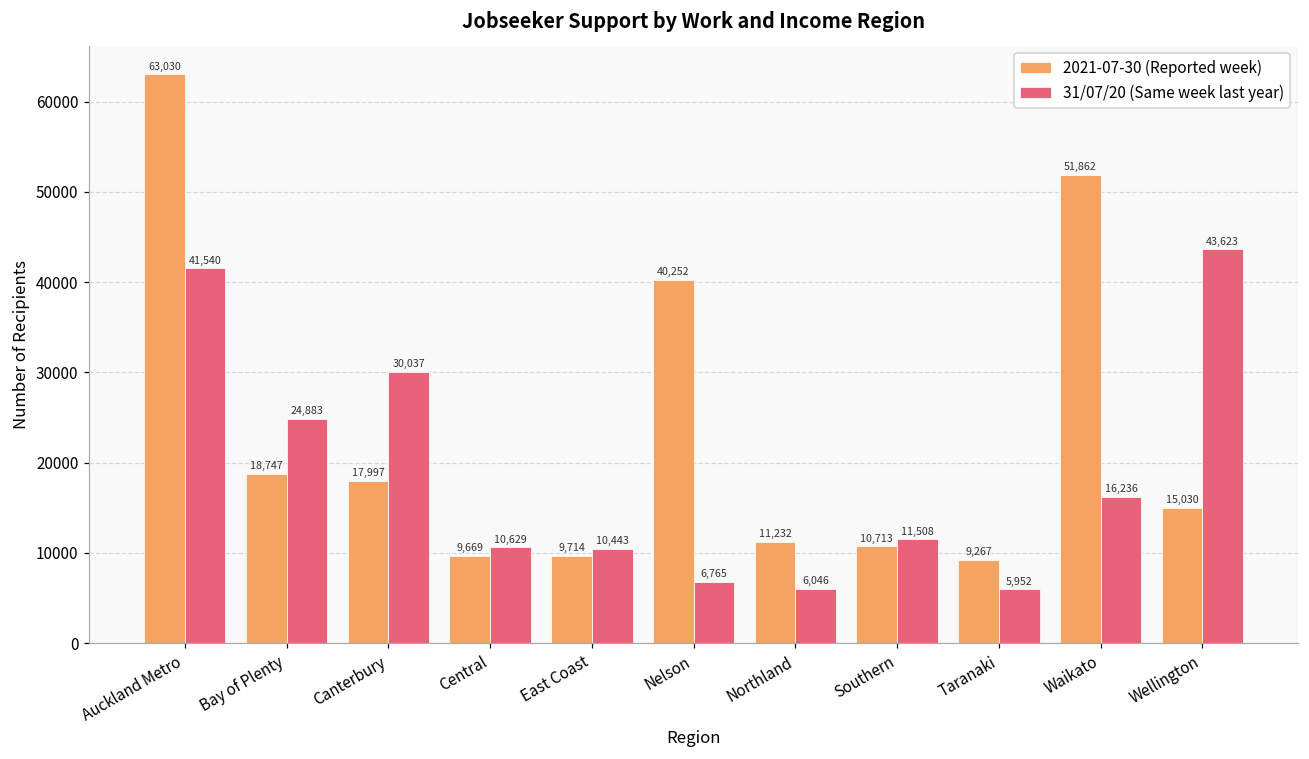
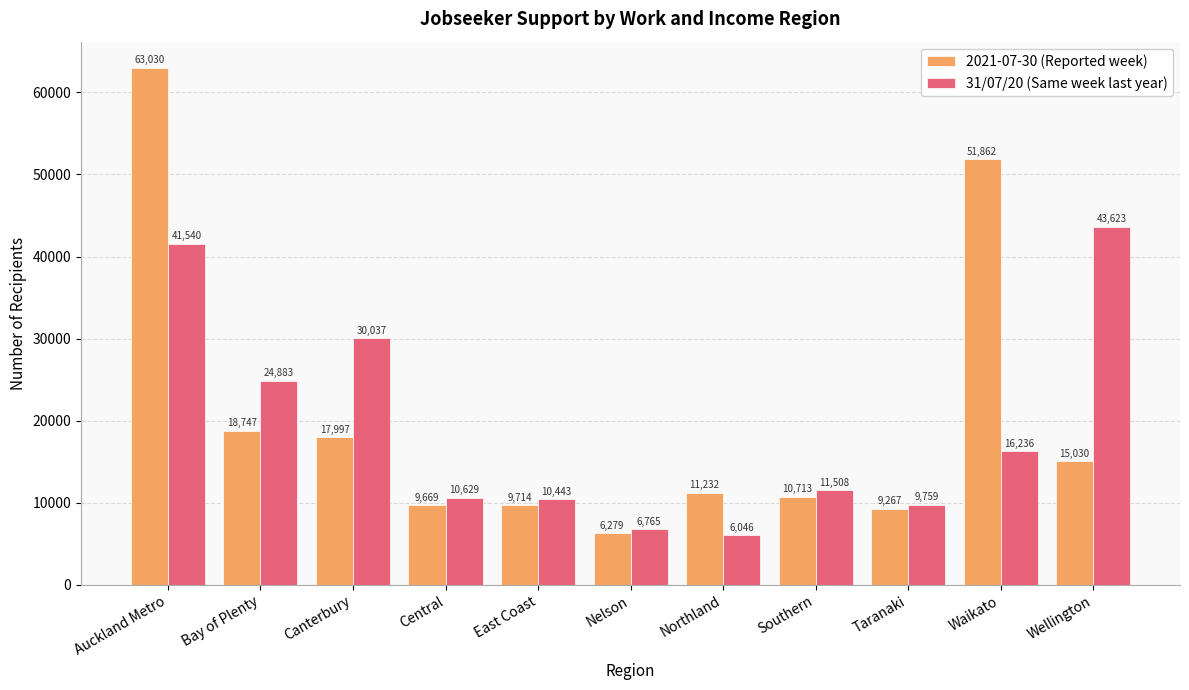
  {
    "2021-07-30 (Reported week)": {
      "Auckland Metro": "63,030",
      "Bay of Plenty": "18,747",
      "Canterbury": "17,997",
      "Central": "9,669",
      "East Coast": "9,714",
-     "Nelson": "40,252",
+     "Nelson": "6,279",
      "Northland": "11,232",
      "Southern": "10,713",
      "Taranaki": "9,267",
      "Waikato": "51,862",
      "Wellington": "15,030"
    },
    "31/07/20 (Same week last year)": {
      "Auckland Metro": "41,540",
      "Bay of Plenty": "24,883",
      "Canterbury": "30,037",
      "Central": "10,629",
      "East Coast": "10,443",
      "Nelson": "6,765",
      "Northland": "6,046",
      "Southern": "11,508",
-     "Taranaki": "5,952",
+     "Taranaki": "9,759",
      "Waikato": "16,236",
      "Wellington": "43,623"
    }
  }
